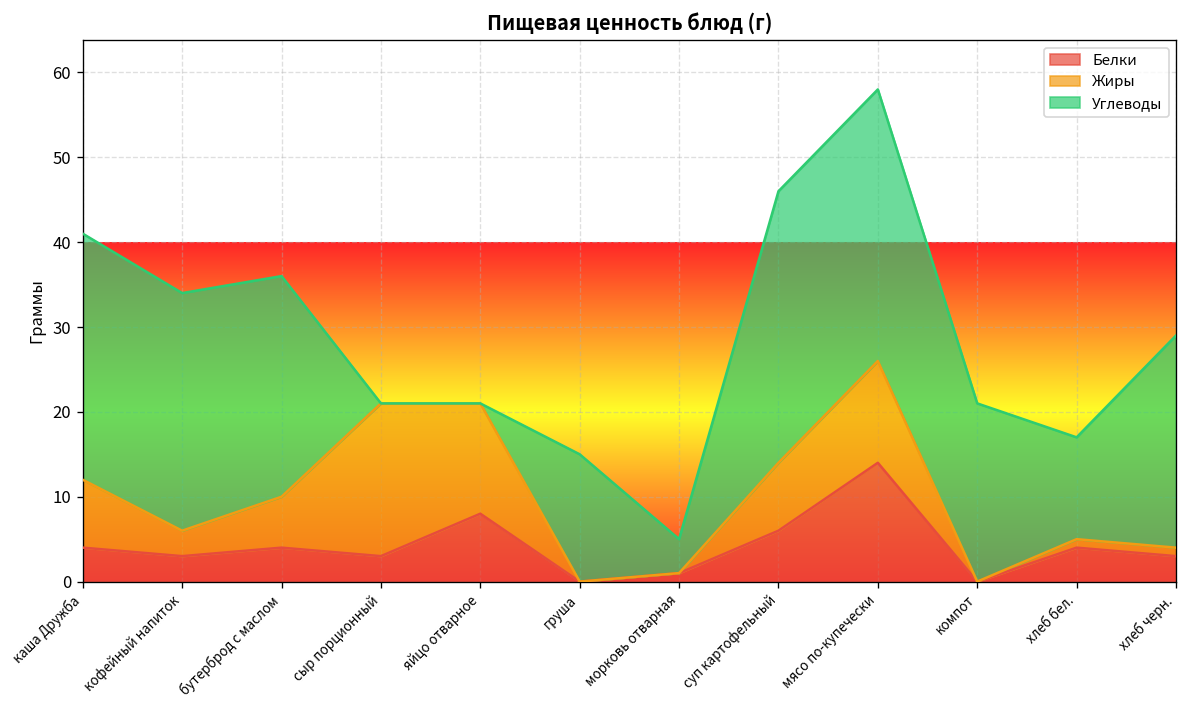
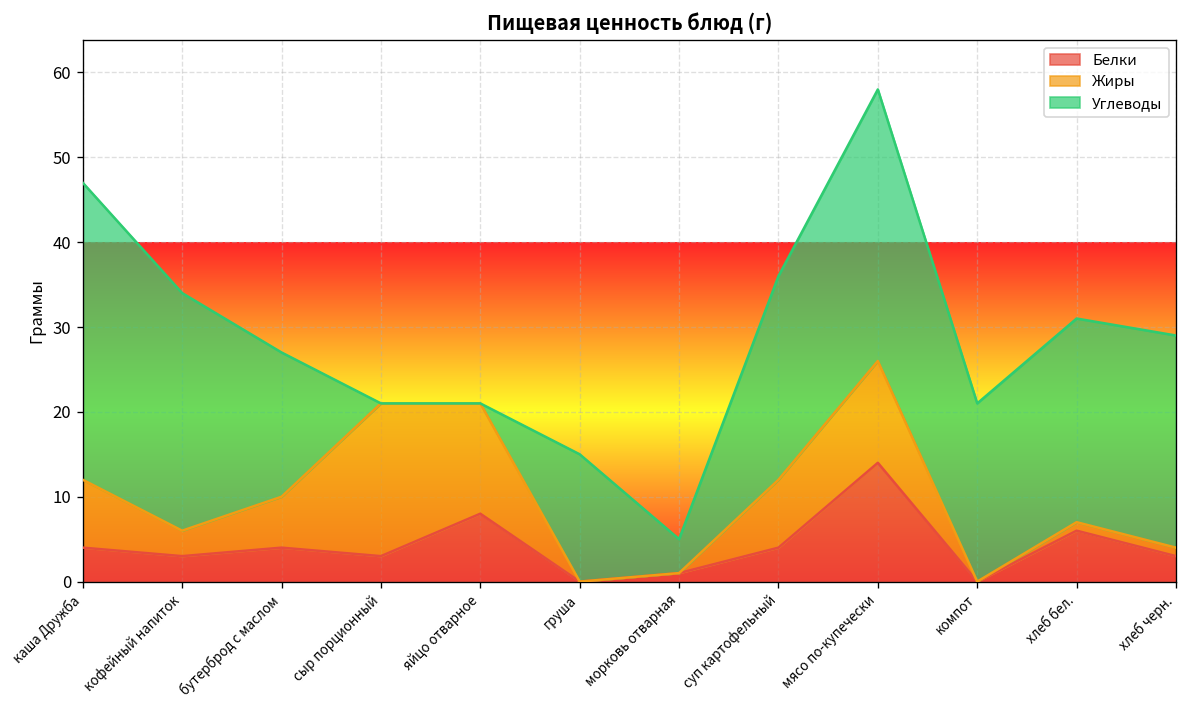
  {
    "Белки": {
      "каша Дружба": 4,
      "кофейный напиток": 3,
      "бутерброд с маслом": 4,
      "сыр порционный": 3,
      "яйцо отварное": 8,
-     "суп картофельный": 6,
+     "суп картофельный": 4,
      "мясо по-купечески": 14,
-     "хлеб бел.": 4,
+     "хлеб бел.": 6,
      "хлеб черн.": 3
    },
    "Жиры": {
      "каша Дружба": 8,
      "кофейный напиток": 3,
      "бутерброд с маслом": 6,
      "суп картофельный": 8,
      "мясо по-купечески": 12,
      "хлеб бел.": 1,
      "хлеб черн.": 1
    },
    "Углеводы": {
-     "каша Дружба": 29,
+     "каша Дружба": 35,
      "кофейный напиток": 28,
-     "бутерброд с маслом": 26,
+     "бутерброд с маслом": 17,
      "груша": 15,
      "морковь отварная": 4,
-     "суп картофельный": 32,
+     "суп картофельный": 24,
      "мясо по-купечески": 32,
      "компот": 21,
-     "хлеб бел.": 12,
+     "хлеб бел.": 24,
      "хлеб черн.": 25
    }
  }
